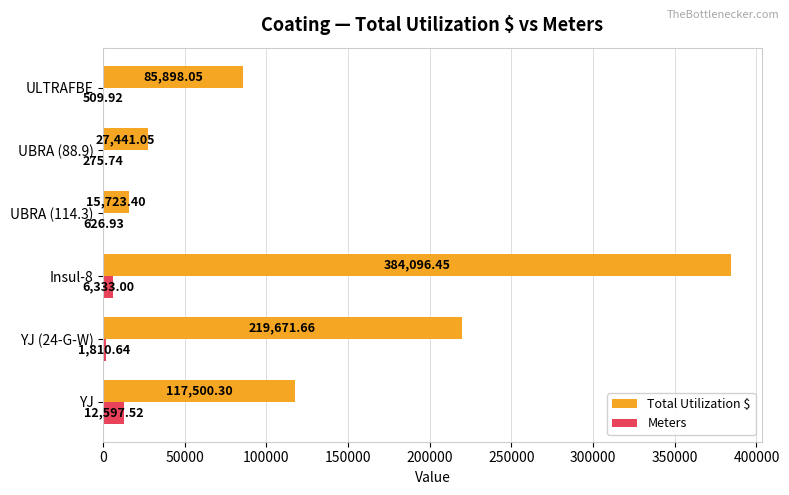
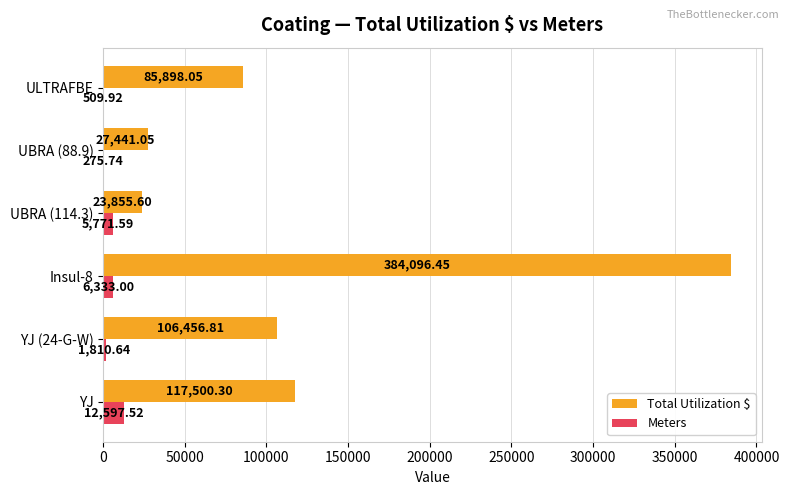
  {
    "Total Utilization $": {
      "ULTRAFBE": "85,898.05",
      "UBRA (88.9)": "27,441.05",
-     "UBRA (114.3)": "15,723.40",
+     "UBRA (114.3)": "23,855.60",
      "Insul-8": "384,096.45",
-     "YJ (24-G-W)": "219,671.66",
+     "YJ (24-G-W)": "106,456.81",
      "YJ": "117,500.30"
    },
    "Meters": {
      "ULTRAFBE": "509.92",
      "UBRA (88.9)": "275.74",
-     "UBRA (114.3)": "626.93",
+     "UBRA (114.3)": "5,771.59",
      "Insul-8": "6,333.00",
      "YJ (24-G-W)": "1,810.64",
      "YJ": "12,597.52"
    }
  }
